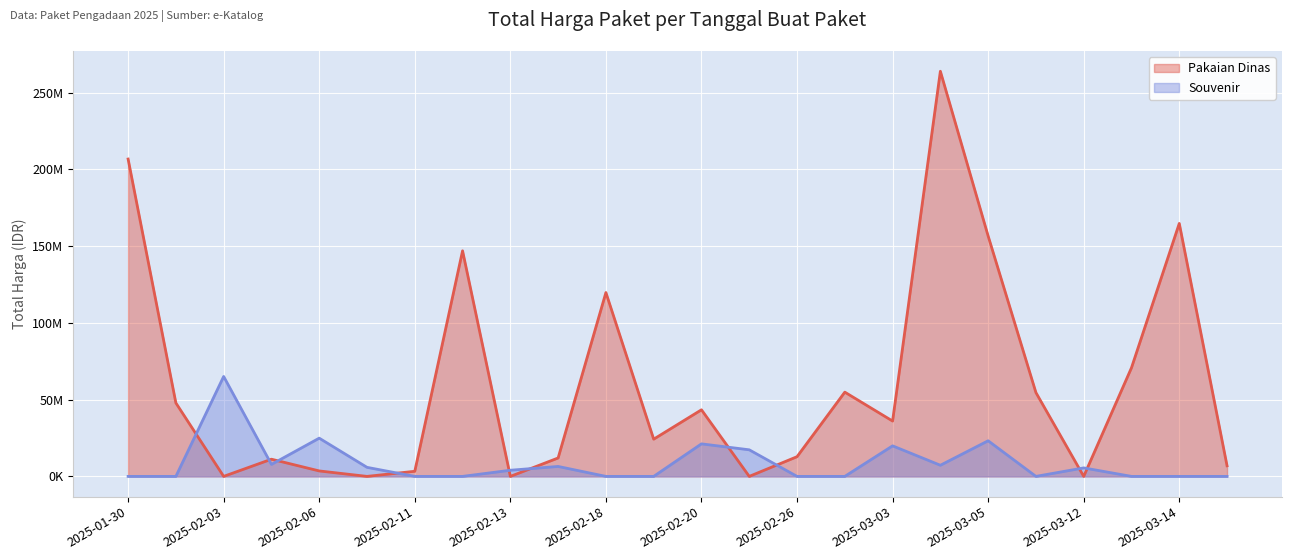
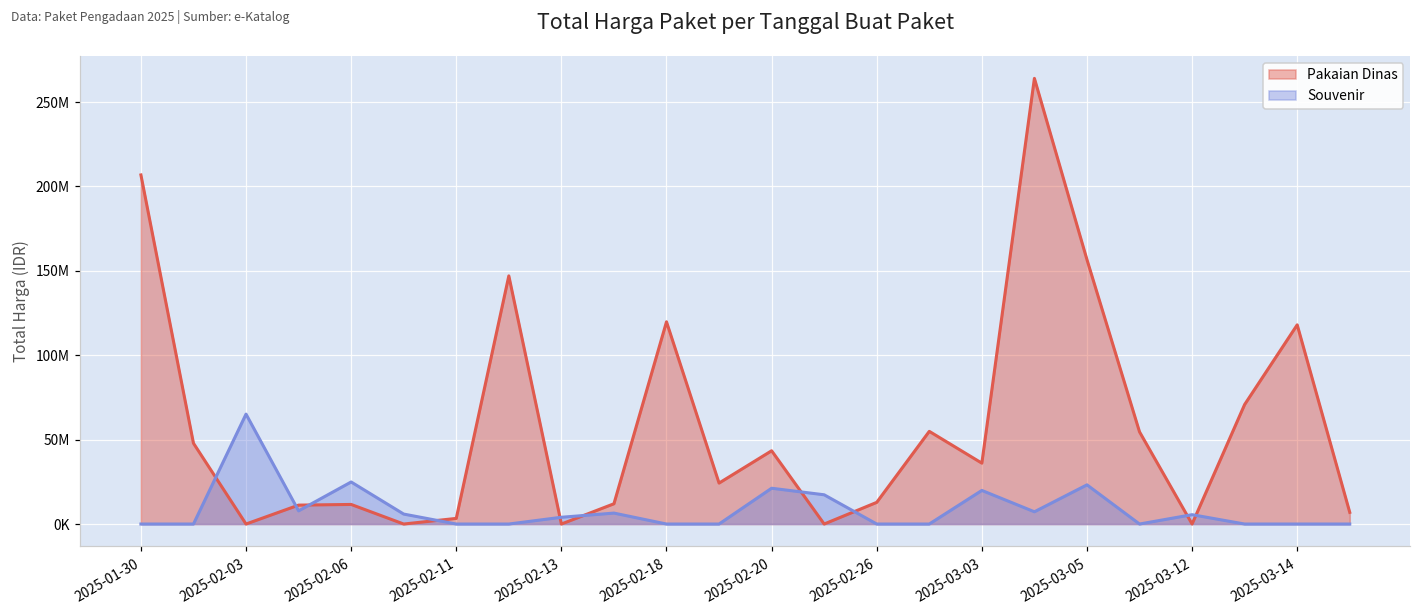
  {
    "Pakaian Dinas": {
      "2025-01-30": 207000000,
      "2025-02-03": 0,
-     "2025-02-06": 4000000,
+     "2025-02-06": 12000000,
      "2025-02-11": 3000000,
      "2025-02-13": 0,
      "2025-02-18": 120000000,
      "2025-02-20": 43000000,
      "2025-02-26": 13000000,
      "2025-03-03": 36000000,
      "2025-03-05": 157000000,
      "2025-03-12": 0,
-     "2025-03-14": 165000000
+     "2025-03-14": 118000000
    },
    "Souvenir": {
      "2025-01-30": 0,
      "2025-02-03": 65000000,
      "2025-02-06": 25000000,
      "2025-02-11": 0,
      "2025-02-13": 4000000,
      "2025-02-18": 0,
      "2025-02-20": 21000000,
      "2025-02-26": 0,
      "2025-03-03": 20000000,
      "2025-03-05": 23000000,
      "2025-03-12": 6000000,
      "2025-03-14": 0
    }
  }
